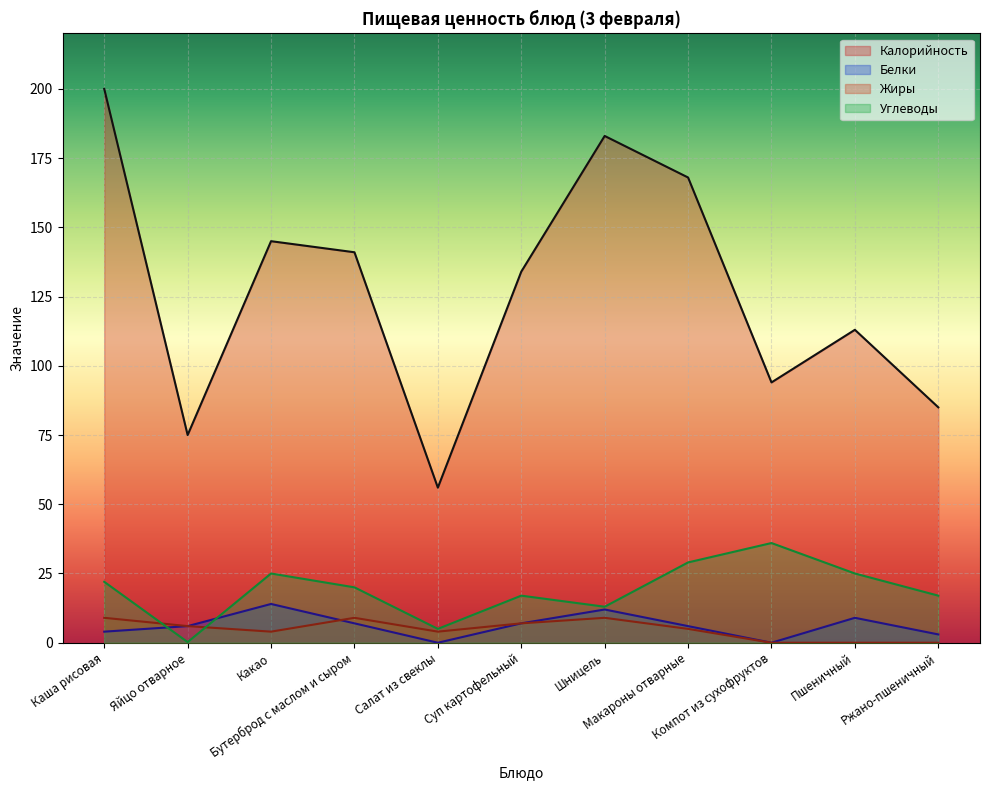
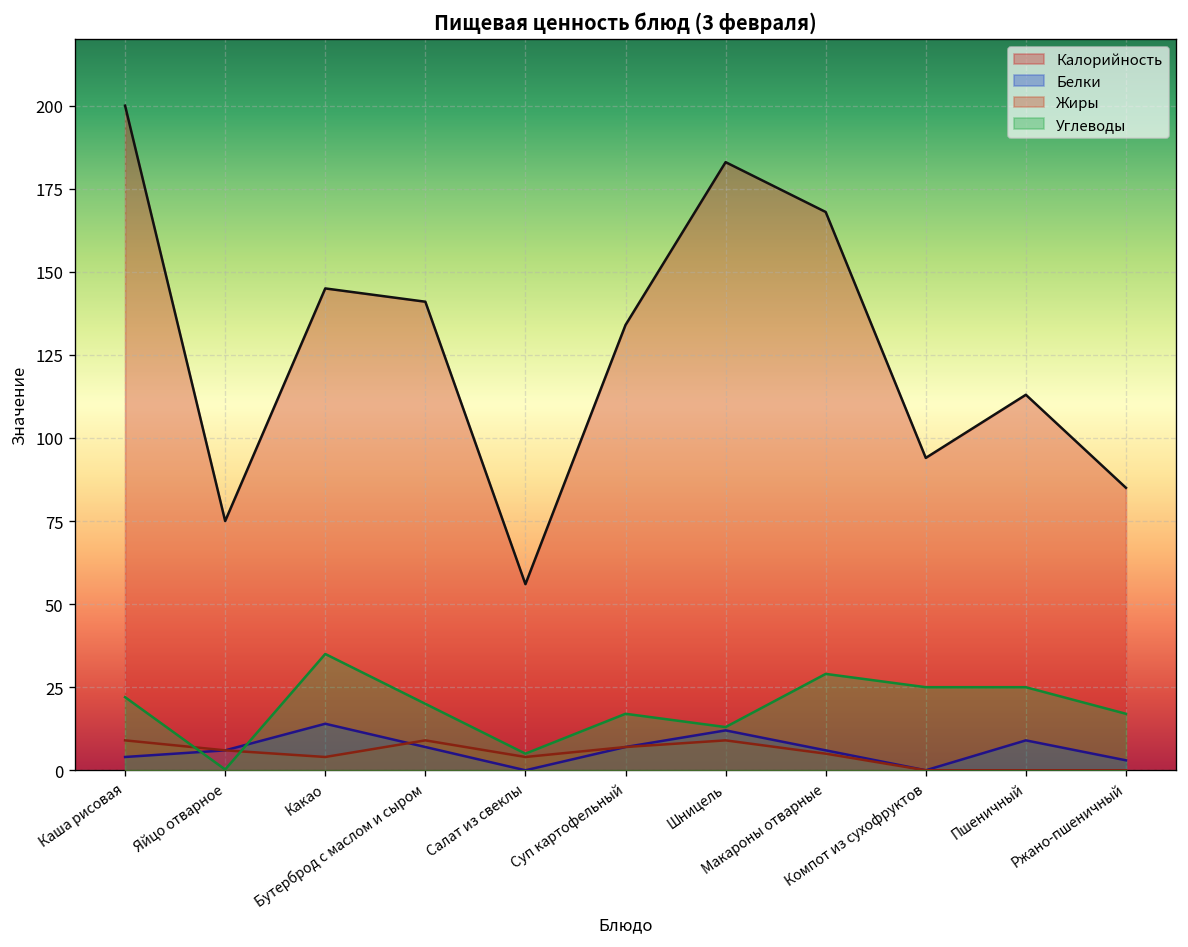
  {
    "Белки": {
      "Каша рисовая": 4,
      "Какао": 14,
      "Бутерброд с маслом и сыром": 7,
      "Салат из свеклы": 0,
      "Шницель": 12,
      "Макароны отварные": 6,
      "Пшеничный": 9,
      "Ржано-пшеничный": 3
    },
    "Углеводы": {
      "Каша рисовая": 22,
      "Яйцо отварное": 0,
-     "Какао": 25,
+     "Какао": 35,
      "Бутерброд с маслом и сыром": 20,
      "Салат из свеклы": 5,
      "Суп картофельный": 17,
      "Шницель": 13,
      "Макароны отварные": 29,
-     "Компот из сухофруктов": 36,
+     "Компот из сухофруктов": 25,
      "Пшеничный": 25,
      "Ржано-пшеничный": 17
    }
  }
